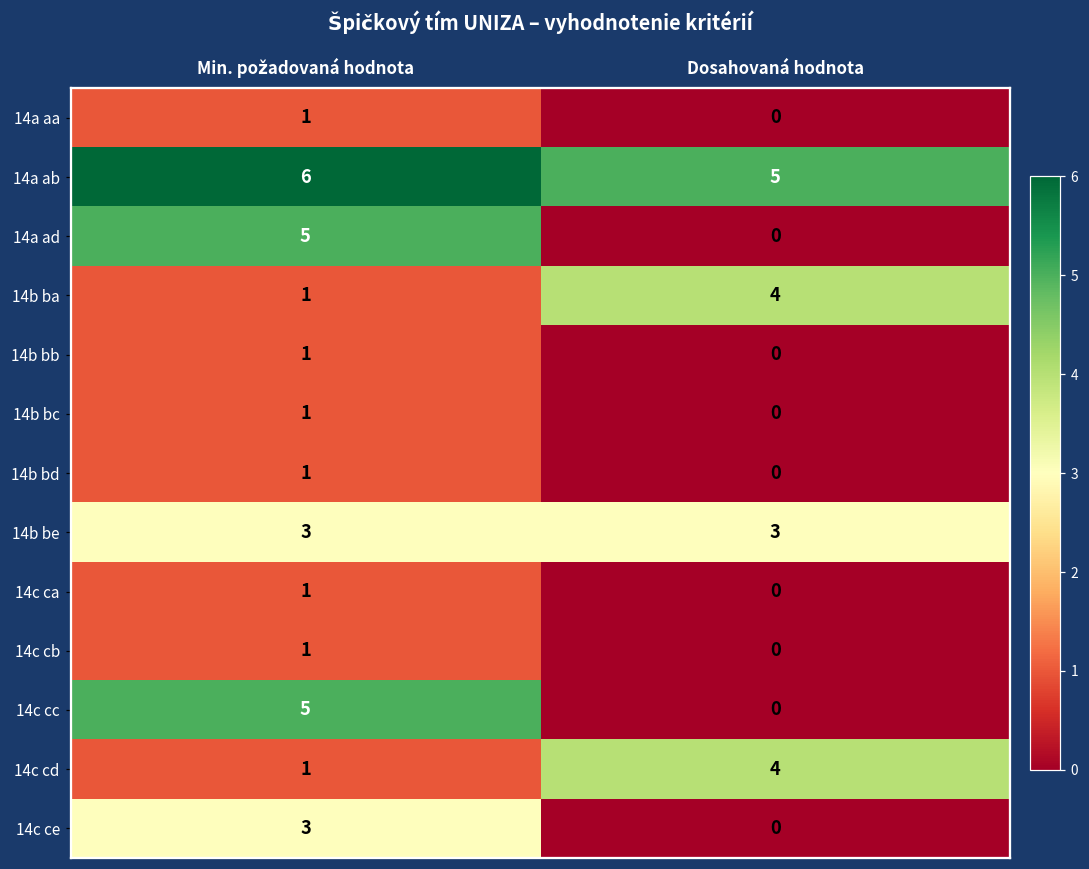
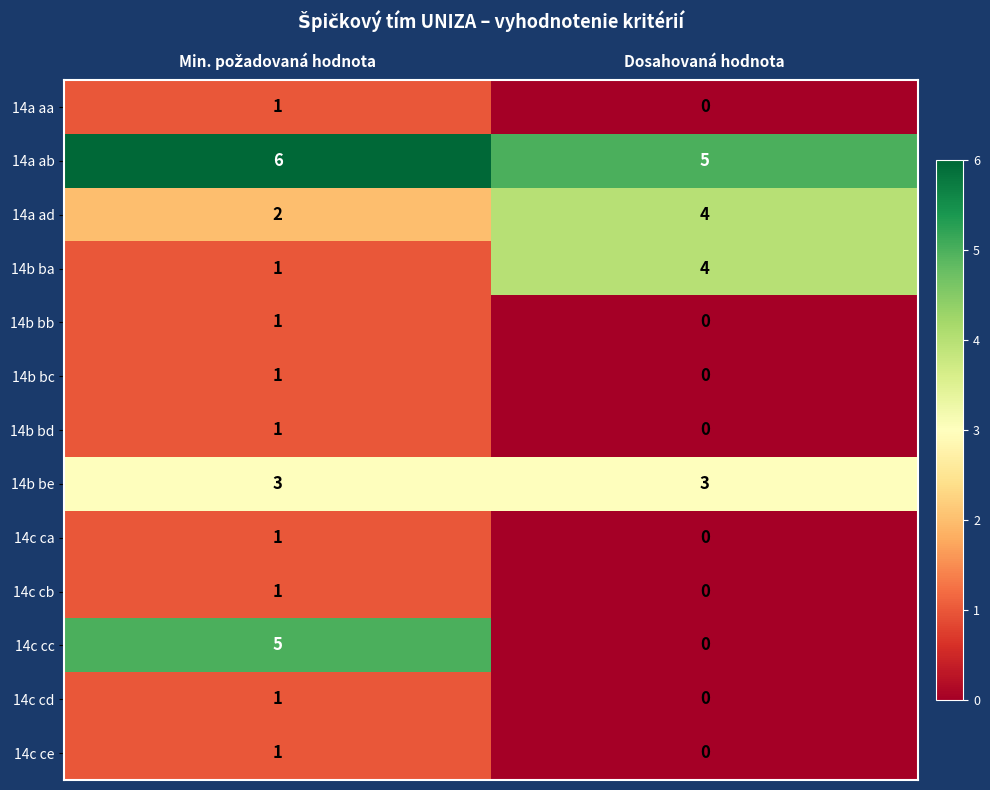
  {
    "14a aa": {
      "Min. požadovaná hodnota": 1,
      "Dosahovaná hodnota": 0
    },
    "14a ab": {
      "Min. požadovaná hodnota": 6,
      "Dosahovaná hodnota": 5
    },
    "14a ad": {
-     "Min. požadovaná hodnota": 5,
-     "Dosahovaná hodnota": 0
+     "Min. požadovaná hodnota": 2,
+     "Dosahovaná hodnota": 4
    },
    "14b ba": {
      "Min. požadovaná hodnota": 1,
      "Dosahovaná hodnota": 4
    },
    "14b bb": {
      "Min. požadovaná hodnota": 1,
      "Dosahovaná hodnota": 0
    },
    "14b bc": {
      "Min. požadovaná hodnota": 1,
      "Dosahovaná hodnota": 0
    },
    "14b bd": {
      "Min. požadovaná hodnota": 1,
      "Dosahovaná hodnota": 0
    },
    "14b be": {
      "Min. požadovaná hodnota": 3,
      "Dosahovaná hodnota": 3
    },
    "14c ca": {
      "Min. požadovaná hodnota": 1,
      "Dosahovaná hodnota": 0
    },
    "14c cb": {
      "Min. požadovaná hodnota": 1,
      "Dosahovaná hodnota": 0
    },
    "14c cc": {
      "Min. požadovaná hodnota": 5,
      "Dosahovaná hodnota": 0
    },
    "14c cd": {
      "Min. požadovaná hodnota": 1,
-     "Dosahovaná hodnota": 4
+     "Dosahovaná hodnota": 0
    },
    "14c ce": {
-     "Min. požadovaná hodnota": 3,
+     "Min. požadovaná hodnota": 1,
      "Dosahovaná hodnota": 0
    }
  }
